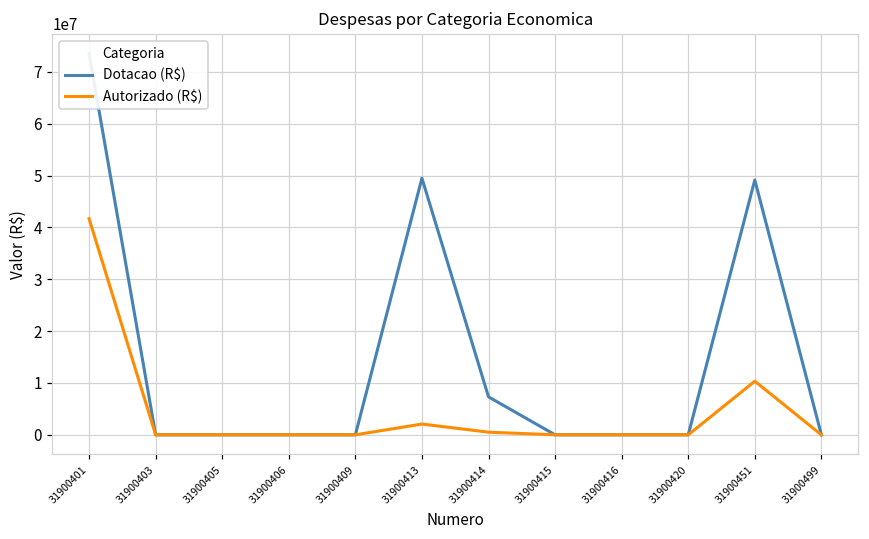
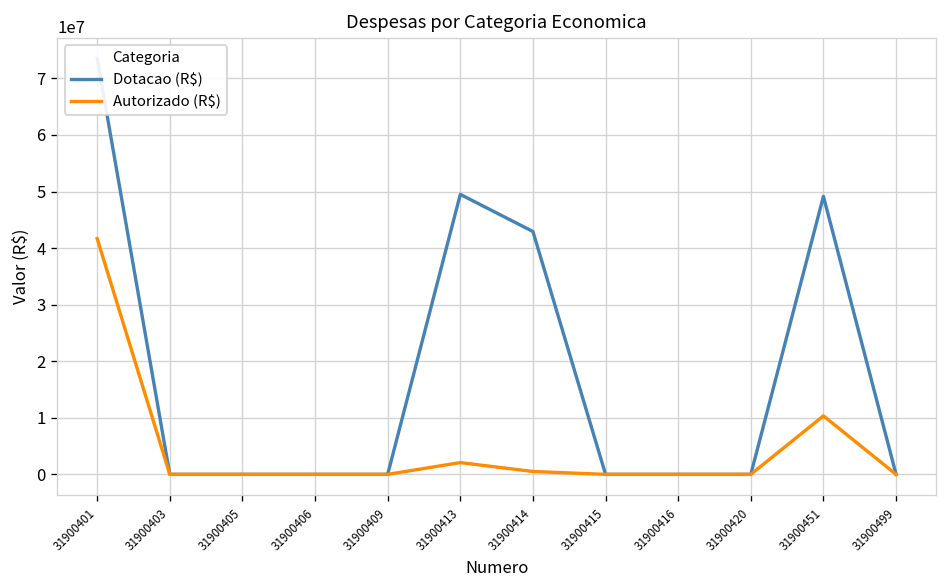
  {
    "Dotacao (R$)": {
      "31900413": 49000000,
-     "31900414": 7000000,
+     "31900414": 43000000,
      "31900451": 49000000
    },
    "Autorizado (R$)": {
      "31900401": 42000000,
      "31900413": 2000000,
      "31900414": 1000000,
      "31900451": 10000000
    }
  }
